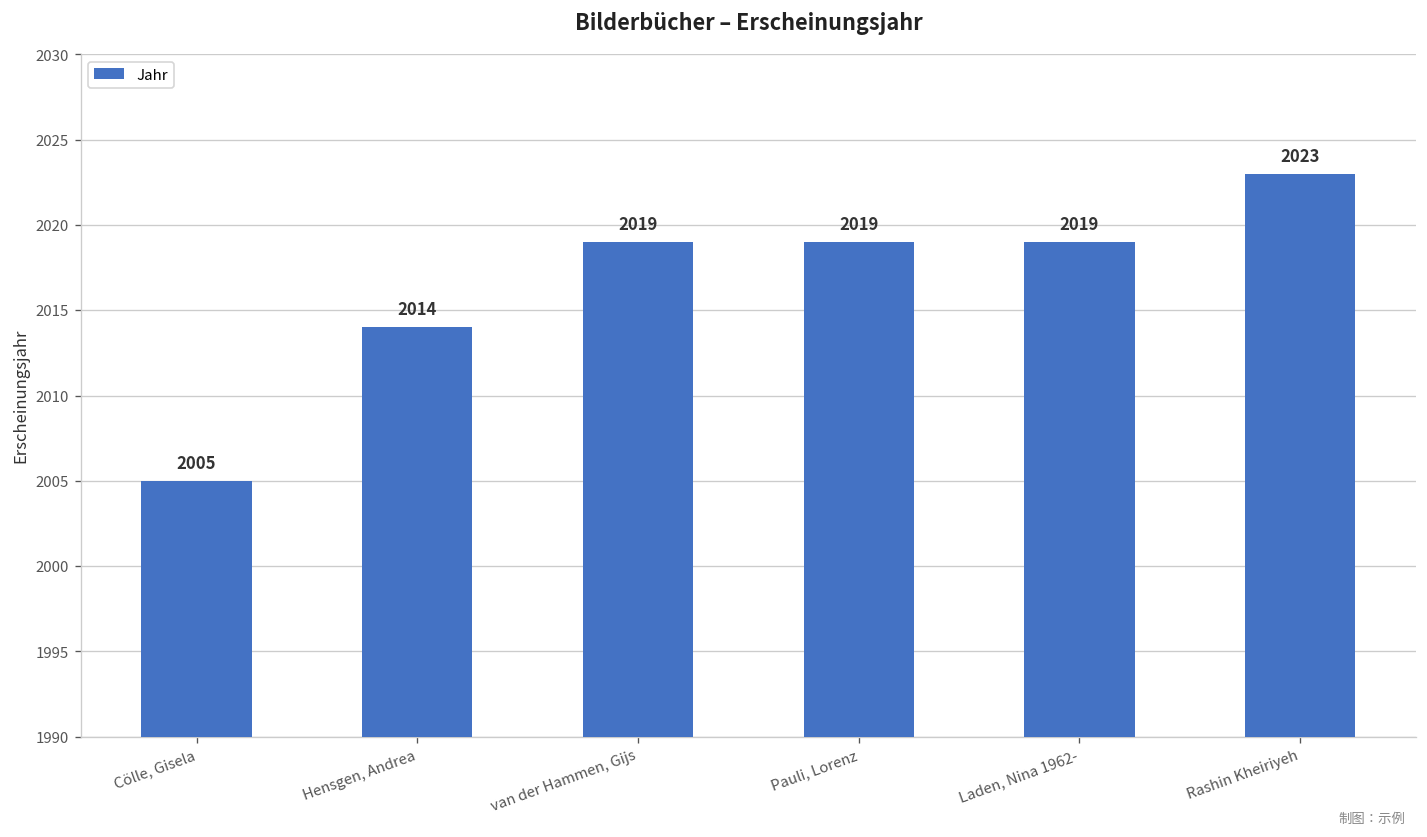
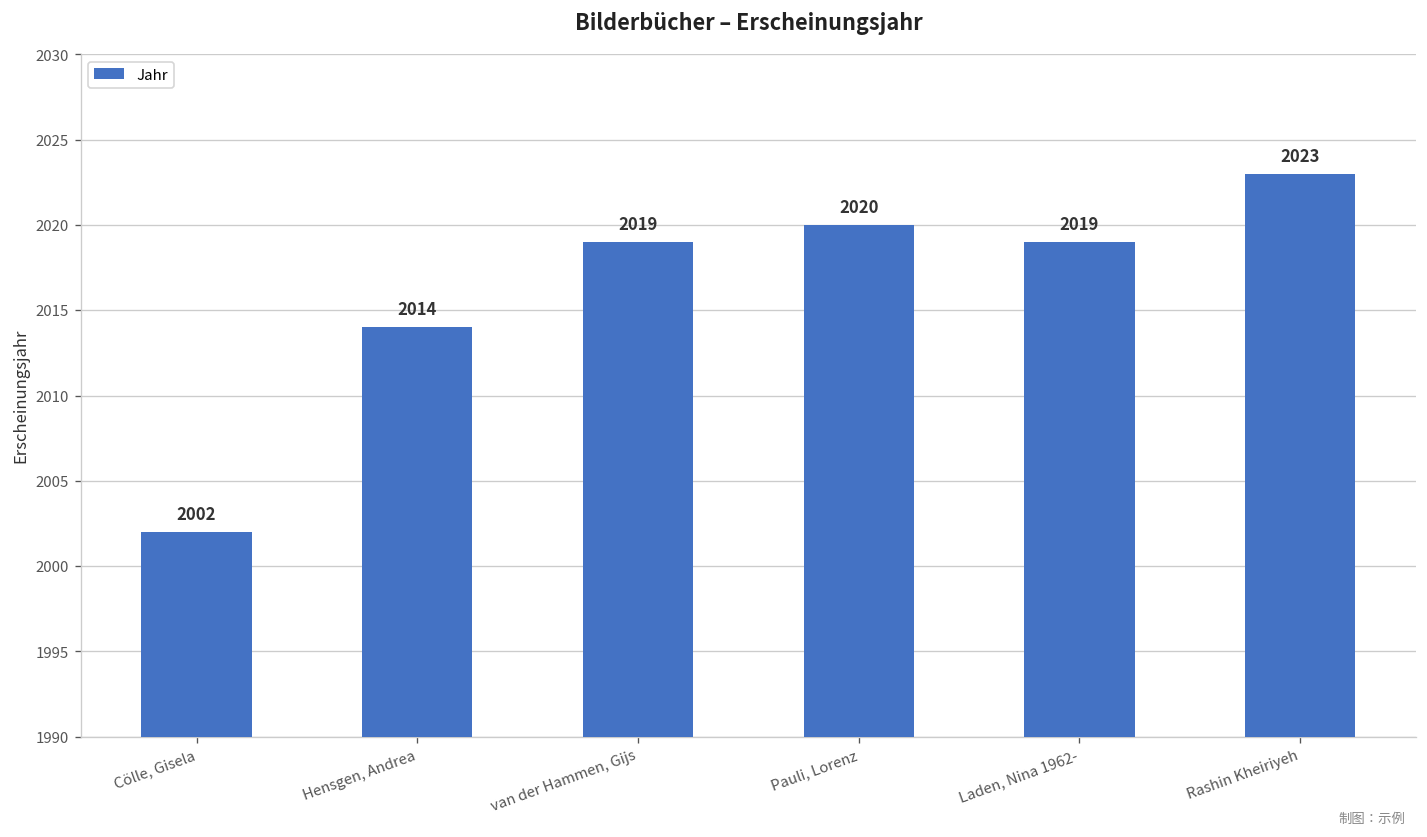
  {
-   "Cölle, Gisela": 2005,
+   "Cölle, Gisela": 2002,
    "Hensgen, Andrea": 2014,
    "van der Hammen, Gijs": 2019,
-   "Pauli, Lorenz": 2019,
+   "Pauli, Lorenz": 2020,
    "Laden, Nina 1962-": 2019,
    "Rashin Kheiriyeh": 2023
  }
